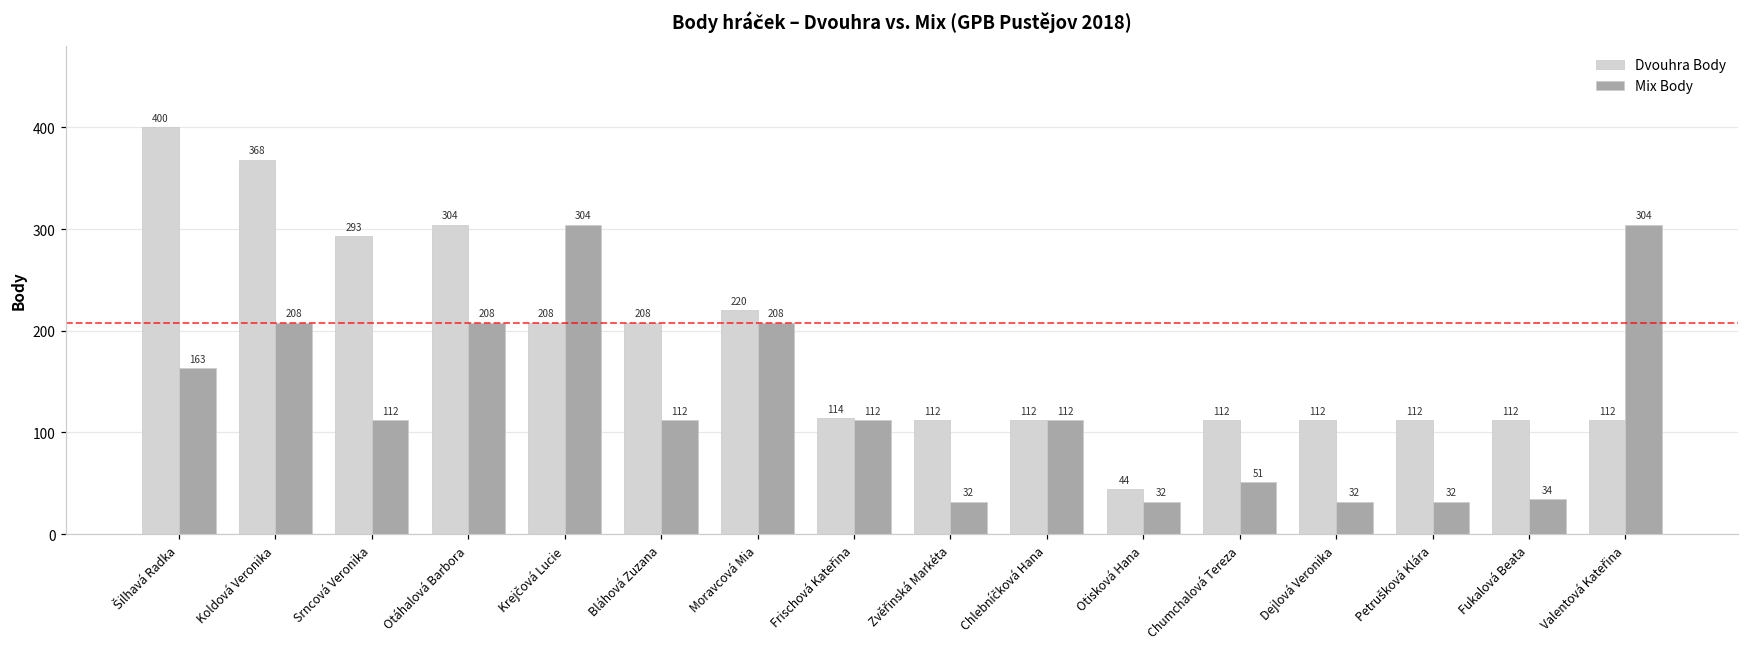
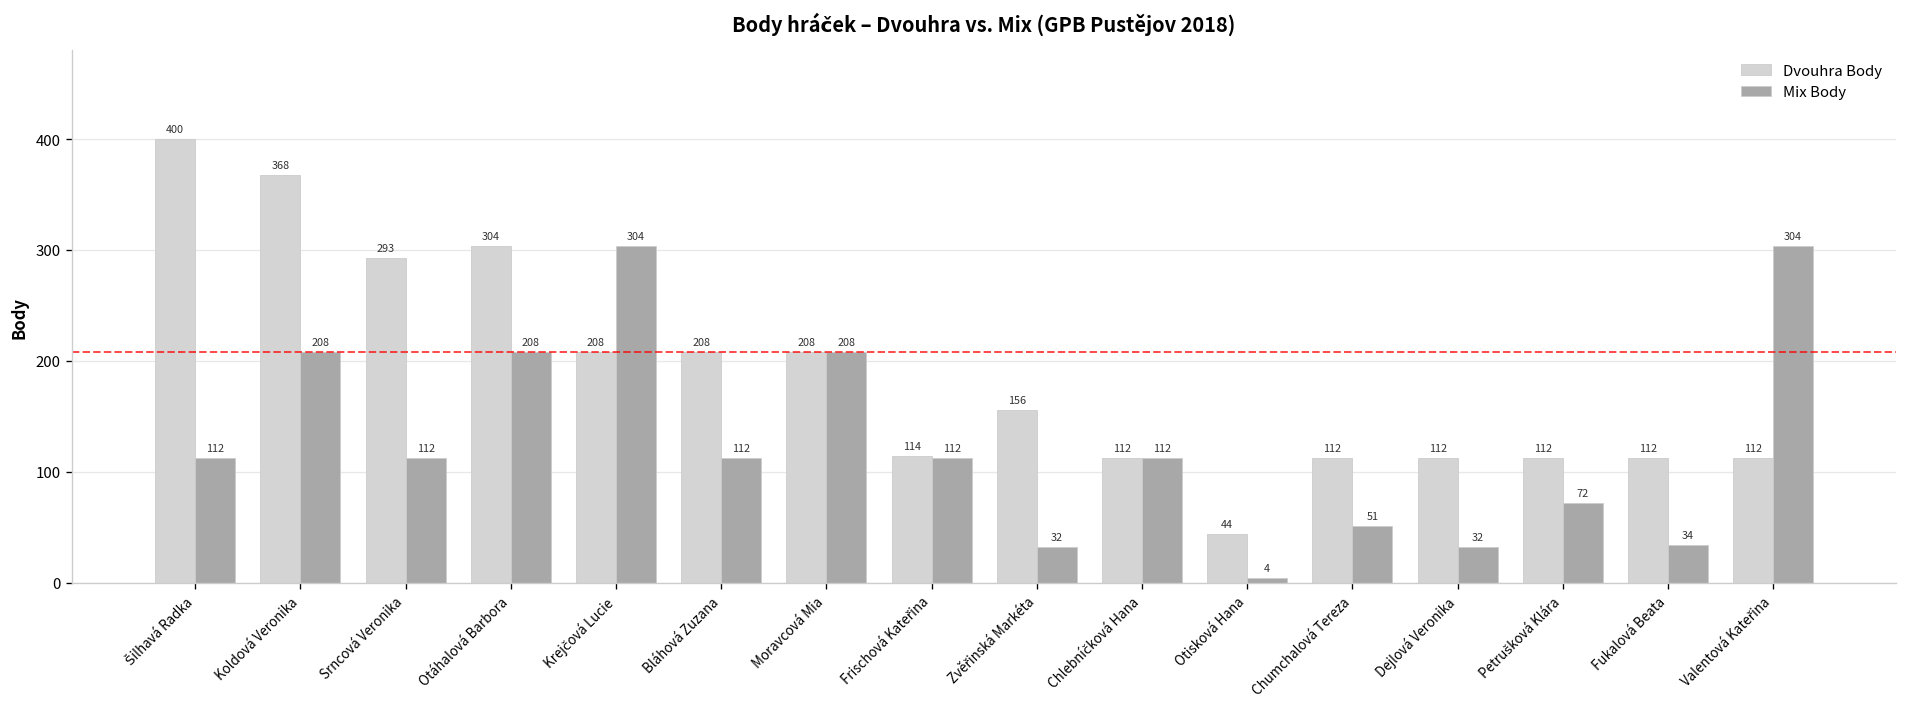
  {
    "Dvouhra Body": {
      "Šilhavá Radka": 400,
      "Koldová Veronika": 368,
      "Srncová Veronika": 293,
      "Otáhalová Barbora": 304,
      "Krejčová Lucie": 208,
      "Bláhová Zuzana": 208,
-     "Moravcová Mia": 220,
+     "Moravcová Mia": 208,
      "Frischová Kateřina": 114,
-     "Zvěřinská Markéta": 112,
+     "Zvěřinská Markéta": 156,
      "Chlebníčková Hana": 112,
      "Otisková Hana": 44,
      "Chumchalová Tereza": 112,
      "Dejlová Veronika": 112,
      "Petrušková Klára": 112,
      "Fukalová Beata": 112,
      "Valentová Kateřina": 112
    },
    "Mix Body": {
-     "Šilhavá Radka": 163,
+     "Šilhavá Radka": 112,
      "Koldová Veronika": 208,
      "Srncová Veronika": 112,
      "Otáhalová Barbora": 208,
      "Krejčová Lucie": 304,
      "Bláhová Zuzana": 112,
      "Moravcová Mia": 208,
      "Frischová Kateřina": 112,
      "Zvěřinská Markéta": 32,
      "Chlebníčková Hana": 112,
-     "Otisková Hana": 32,
+     "Otisková Hana": 4,
      "Chumchalová Tereza": 51,
      "Dejlová Veronika": 32,
-     "Petrušková Klára": 32,
+     "Petrušková Klára": 72,
      "Fukalová Beata": 34,
      "Valentová Kateřina": 304
    }
  }
